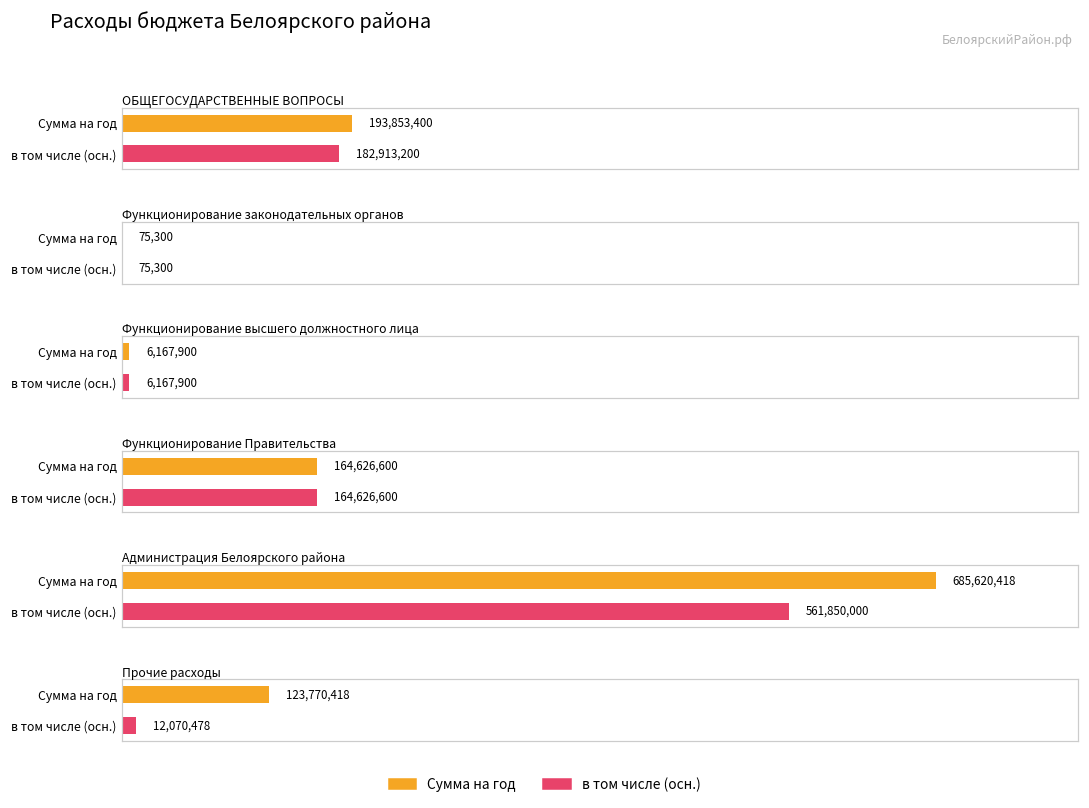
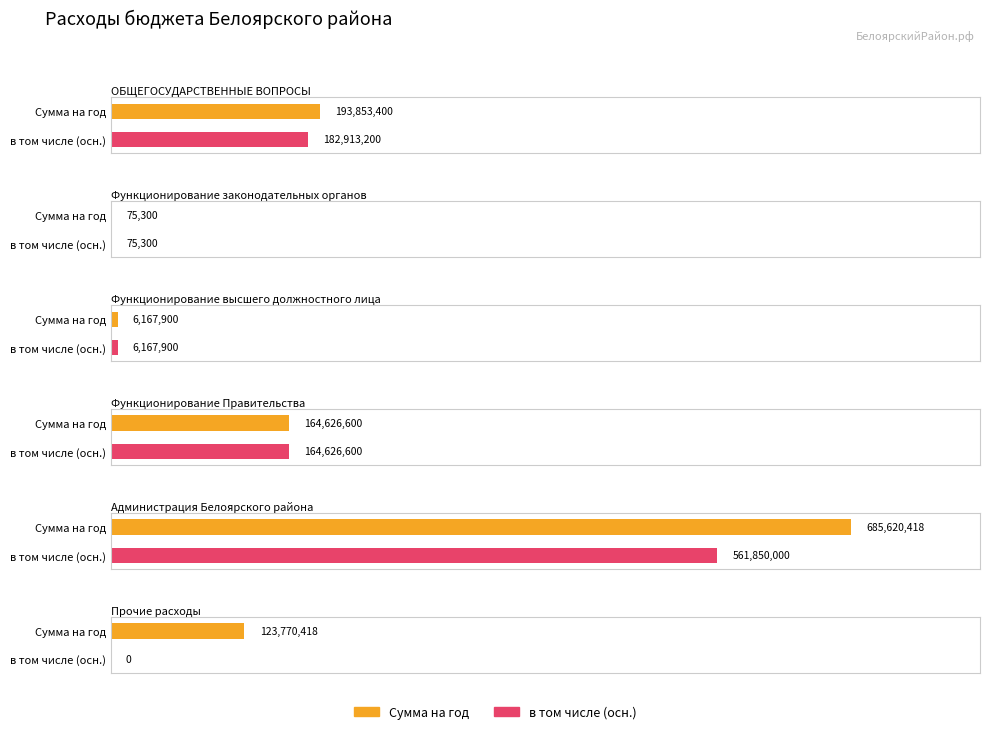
  {
    "ОБЩЕГОСУДАРСТВЕННЫЕ ВОПРОСЫ": {
      "Сумма на год": "193,853,400",
      "в том числе (осн.)": "182,913,200"
    },
    "Функционирование законодательных органов": {
      "Сумма на год": "75,300",
      "в том числе (осн.)": "75,300"
    },
    "Функционирование высшего должностного лица": {
      "Сумма на год": "6,167,900",
      "в том числе (осн.)": "6,167,900"
    },
    "Функционирование Правительства": {
      "Сумма на год": "164,626,600",
      "в том числе (осн.)": "164,626,600"
    },
    "Администрация Белоярского района": {
      "Сумма на год": "685,620,418",
      "в том числе (осн.)": "561,850,000"
    },
    "Прочие расходы": {
      "Сумма на год": "123,770,418",
-     "в том числе (осн.)": "12,070,478"
+     "в том числе (осн.)": "0"
    }
  }
